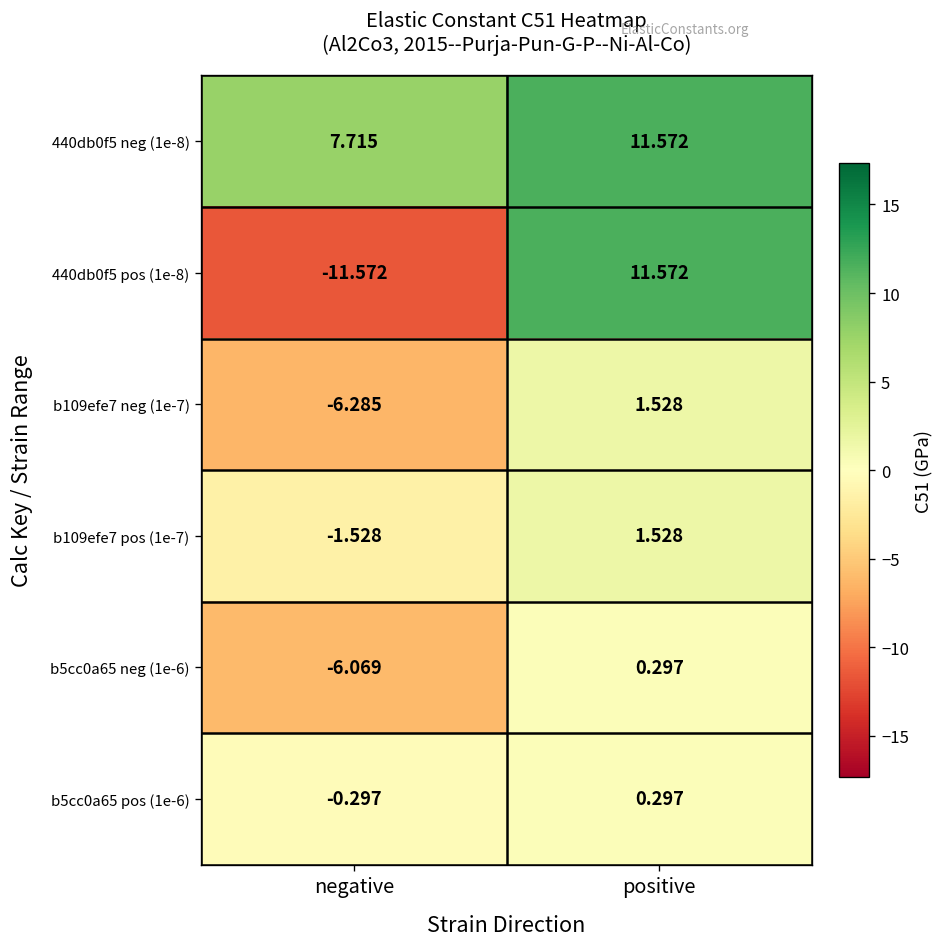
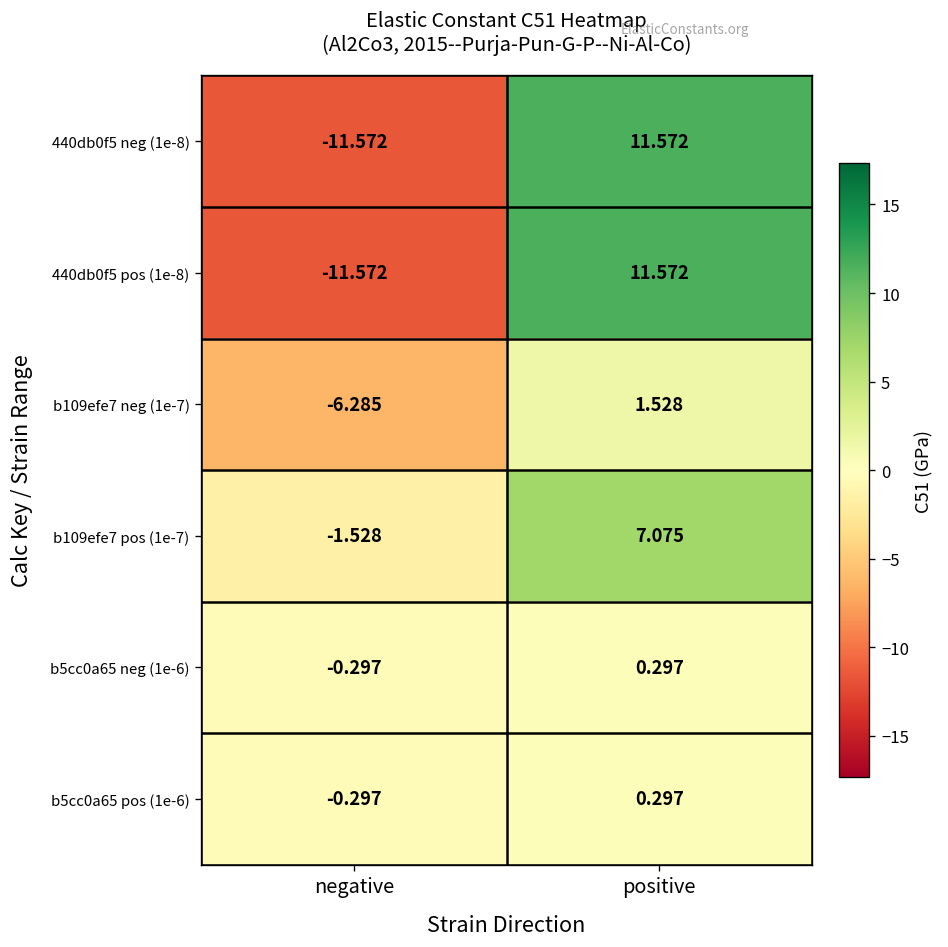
  {
    "440db0f5 neg (1e-8)": {
-     "negative": 7.715,
+     "negative": -11.572,
      "positive": 11.572
    },
    "440db0f5 pos (1e-8)": {
      "negative": -11.572,
      "positive": 11.572
    },
    "b109efe7 neg (1e-7)": {
      "negative": -6.285,
      "positive": 1.528
    },
    "b109efe7 pos (1e-7)": {
      "negative": -1.528,
-     "positive": 1.528
+     "positive": 7.075
    },
    "b5cc0a65 neg (1e-6)": {
-     "negative": -6.069,
+     "negative": -0.297,
      "positive": 0.297
    },
    "b5cc0a65 pos (1e-6)": {
      "negative": -0.297,
      "positive": 0.297
    }
  }
